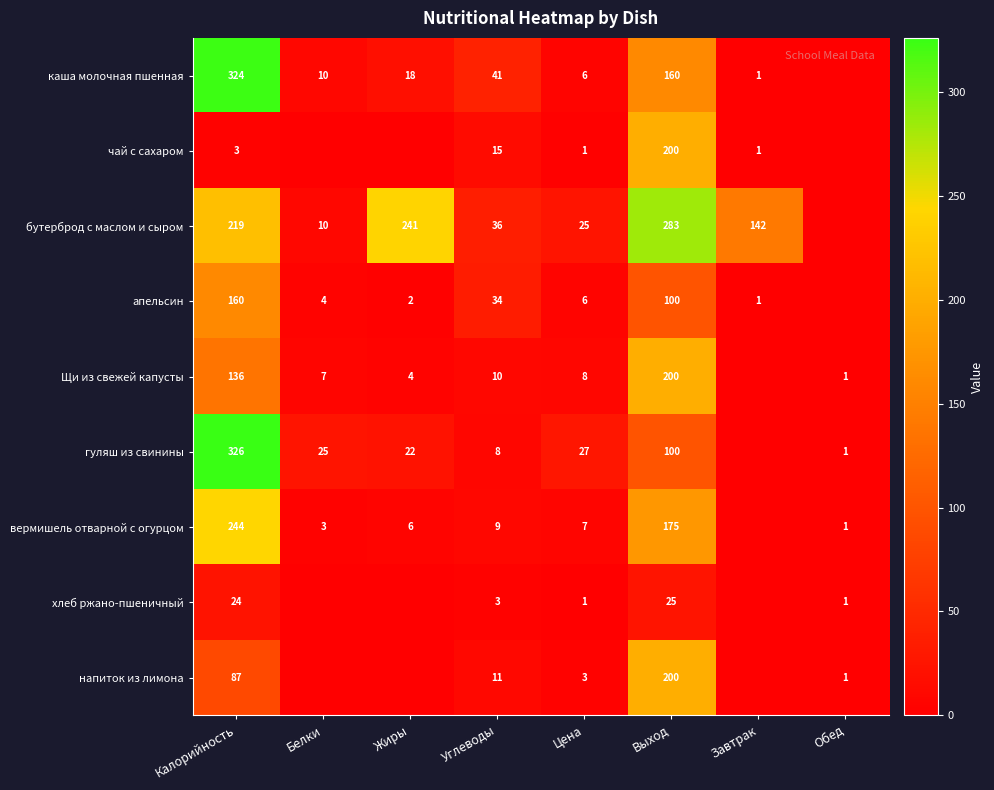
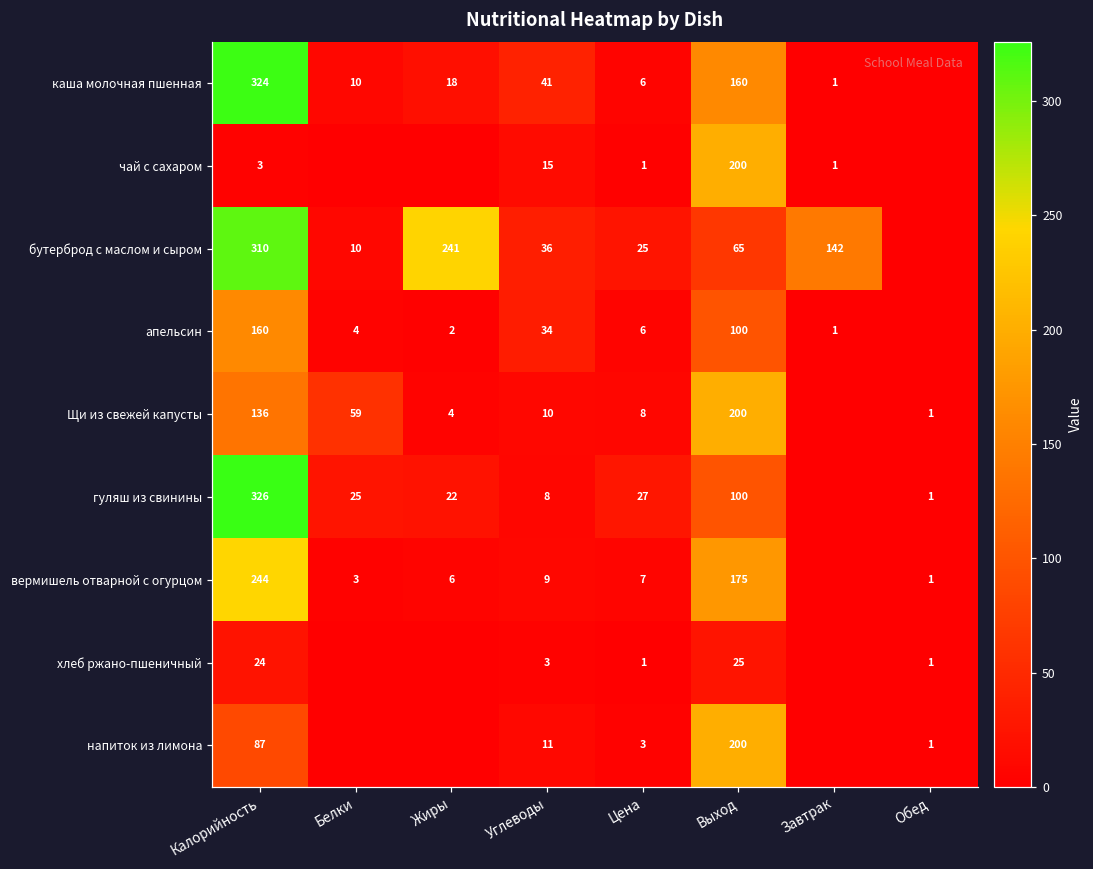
  {
    "каша молочная пшенная": {
      "Калорийность": 324,
      "Белки": 10,
      "Жиры": 18,
      "Углеводы": 41,
      "Цена": 6,
      "Выход": 160,
      "Завтрак": 1
    },
    "чай с сахаром": {
      "Калорийность": 3,
      "Углеводы": 15,
      "Цена": 1,
      "Выход": 200,
      "Завтрак": 1
    },
    "бутерброд с маслом и сыром": {
-     "Калорийность": 219,
+     "Калорийность": 310,
      "Белки": 10,
      "Жиры": 241,
      "Углеводы": 36,
      "Цена": 25,
-     "Выход": 283,
+     "Выход": 65,
      "Завтрак": 142
    },
    "апельсин": {
      "Калорийность": 160,
      "Белки": 4,
      "Жиры": 2,
      "Углеводы": 34,
      "Цена": 6,
      "Выход": 100,
      "Завтрак": 1
    },
    "Щи из свежей капусты": {
      "Калорийность": 136,
-     "Белки": 7,
+     "Белки": 59,
      "Жиры": 4,
      "Углеводы": 10,
      "Цена": 8,
      "Выход": 200,
      "Обед": 1
    },
    "гуляш из свинины": {
      "Калорийность": 326,
      "Белки": 25,
      "Жиры": 22,
      "Углеводы": 8,
      "Цена": 27,
      "Выход": 100,
      "Обед": 1
    },
    "вермишель отварной с огурцом": {
      "Калорийность": 244,
      "Белки": 3,
      "Жиры": 6,
      "Углеводы": 9,
      "Цена": 7,
      "Выход": 175,
      "Обед": 1
    },
    "хлеб ржано-пшеничный": {
      "Калорийность": 24,
      "Углеводы": 3,
      "Цена": 1,
      "Выход": 25,
      "Обед": 1
    },
    "напиток из лимона": {
      "Калорийность": 87,
      "Углеводы": 11,
      "Цена": 3,
      "Выход": 200,
      "Обед": 1
    }
  }
